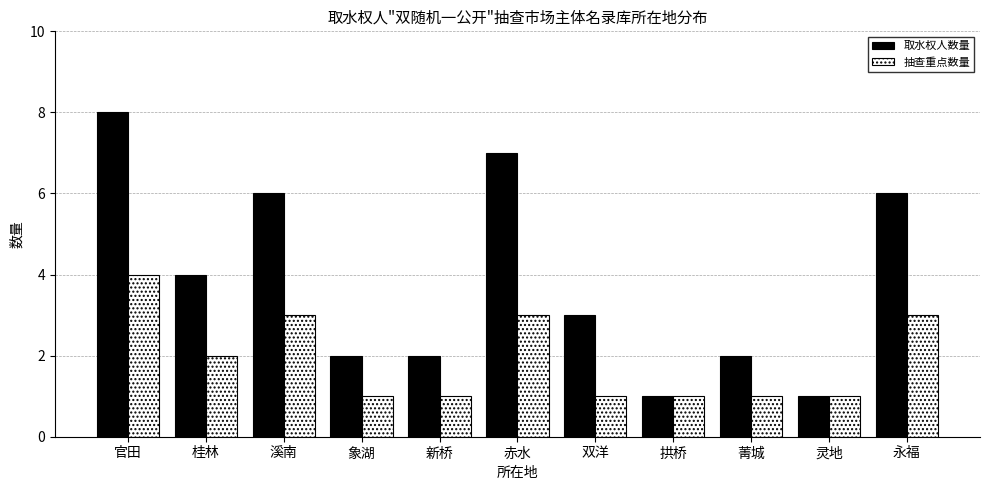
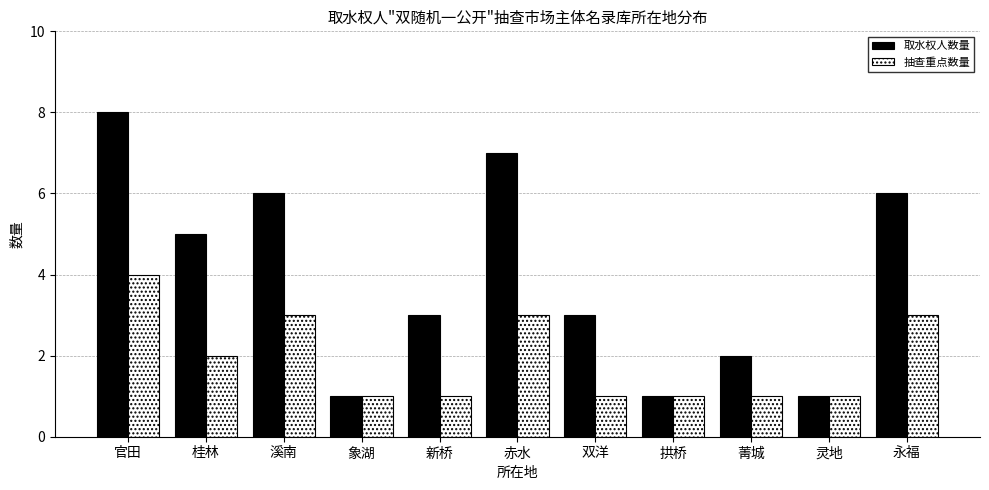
  {
    "取水权人数量": {
      "官田": 8,
-     "桂林": 4,
+     "桂林": 5,
      "溪南": 6,
-     "象湖": 2,
-     "新桥": 2,
+     "象湖": 1,
+     "新桥": 3,
      "赤水": 7,
      "双洋": 3,
      "拱桥": 1,
      "菁城": 2,
      "灵地": 1,
      "永福": 6
    },
    "抽查重点数量": {
      "官田": 4,
      "桂林": 2,
      "溪南": 3,
      "象湖": 1,
      "新桥": 1,
      "赤水": 3,
      "双洋": 1,
      "拱桥": 1,
      "菁城": 1,
      "灵地": 1,
      "永福": 3
    }
  }
